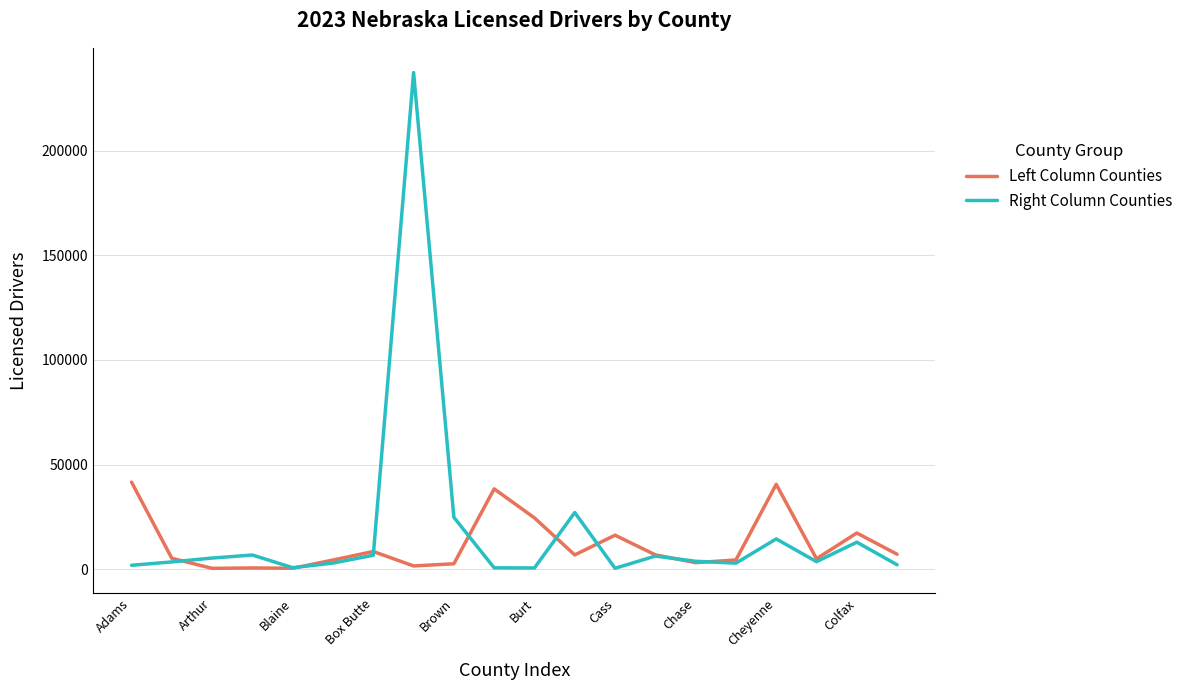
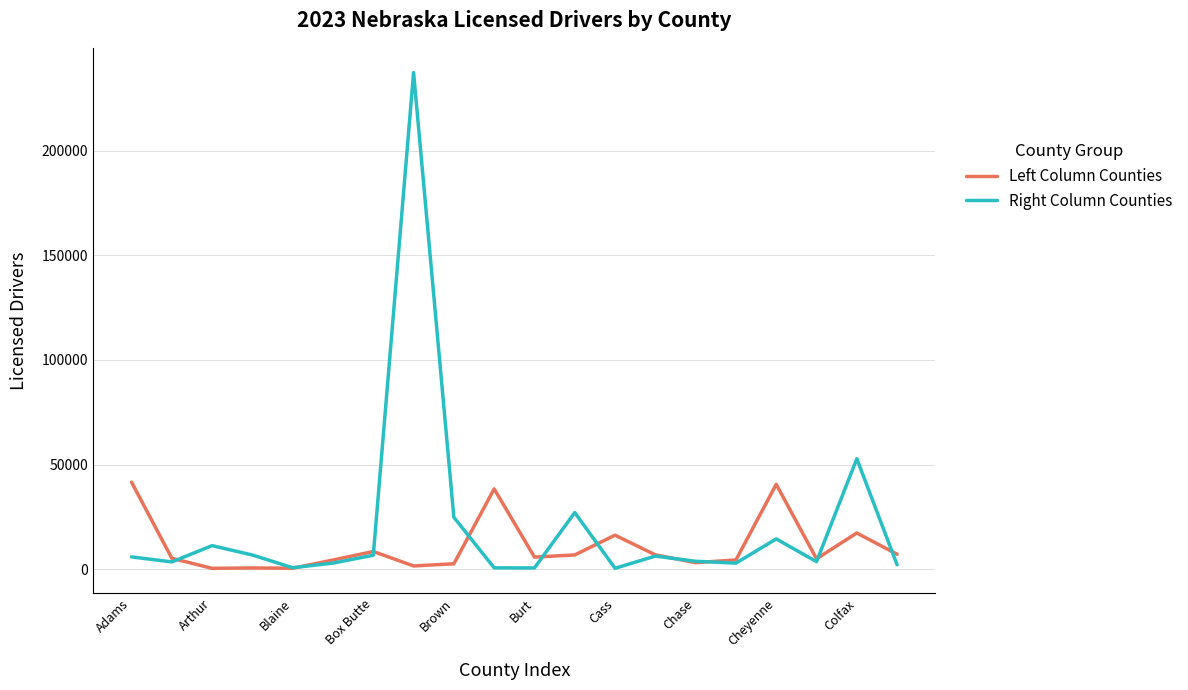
  {
    "Left Column Counties": {
      "Adams": 42000,
      "Arthur": 0,
      "Box Butte": 8000,
      "Brown": 3000,
-     "Burt": 24000,
+     "Burt": 6000,
      "Cass": 16000,
      "Cheyenne": 41000,
      "Colfax": 17000
    },
    "Right Column Counties": {
-     "Adams": 2000,
-     "Arthur": 5000,
+     "Adams": 6000,
+     "Arthur": 11000,
      "Box Butte": 7000,
      "Brown": 25000,
      "Burt": 1000,
      "Cass": 0,
      "Cheyenne": 14000,
-     "Colfax": 13000
+     "Colfax": 53000
    }
  }
